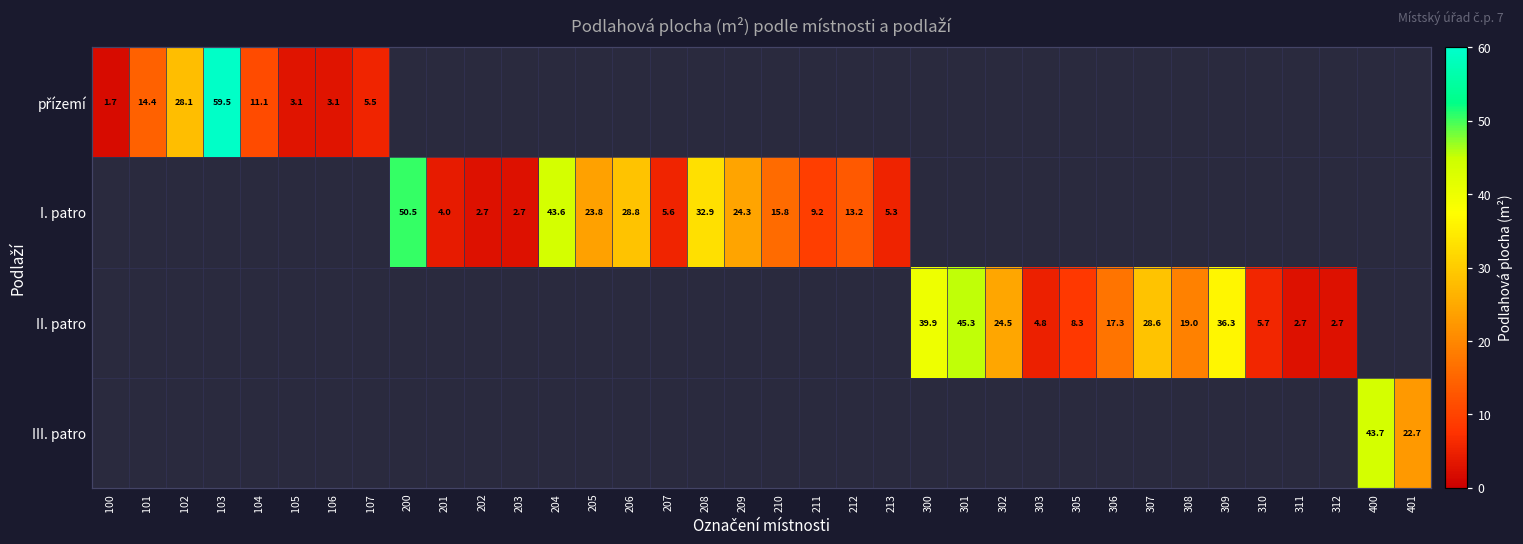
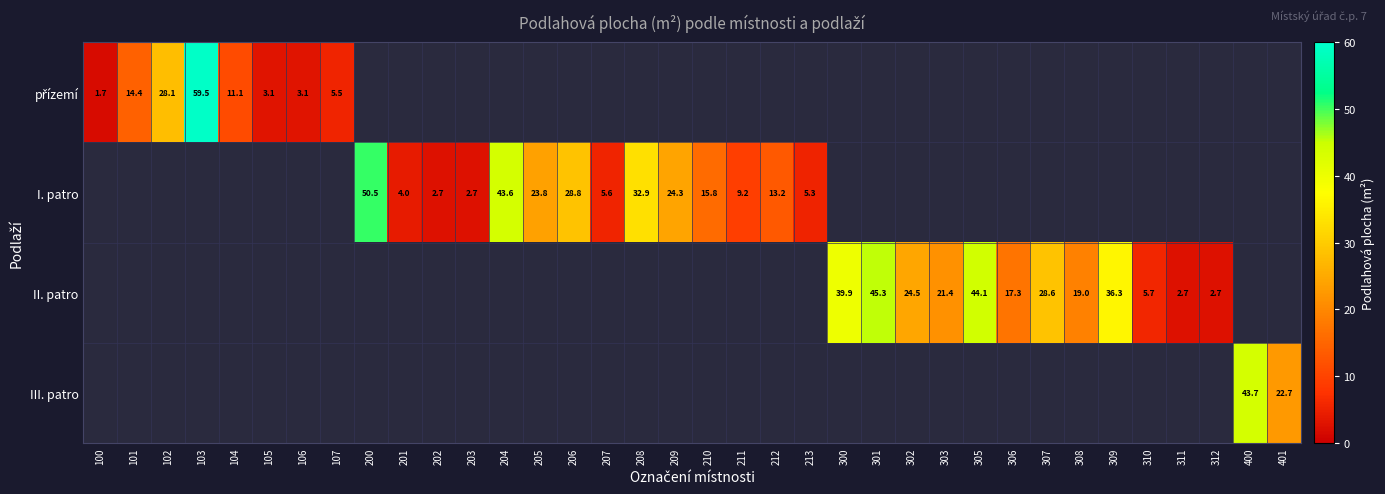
  {
    "přízemí": {
      "100": 1.7,
      "101": 14.4,
      "102": 28.1,
      "103": 59.5,
      "104": 11.1,
      "105": 3.1,
      "106": 3.1,
      "107": 5.5
    },
    "I. patro": {
      "200": 50.5,
      "201": 4.0,
      "202": 2.7,
      "203": 2.7,
      "204": 43.6,
      "205": 23.8,
      "206": 28.8,
      "207": 5.6,
      "208": 32.9,
      "209": 24.3,
      "210": 15.8,
      "211": 9.2,
      "212": 13.2,
      "213": 5.3
    },
    "II. patro": {
      "300": 39.9,
      "301": 45.3,
      "302": 24.5,
-     "303": 4.8,
-     "305": 8.3,
+     "303": 21.4,
+     "305": 44.1,
      "306": 17.3,
      "307": 28.6,
      "308": 19.0,
      "309": 36.3,
      "310": 5.7,
      "311": 2.7,
      "312": 2.7
    },
    "III. patro": {
      "400": 43.7,
      "401": 22.7
    }
  }
